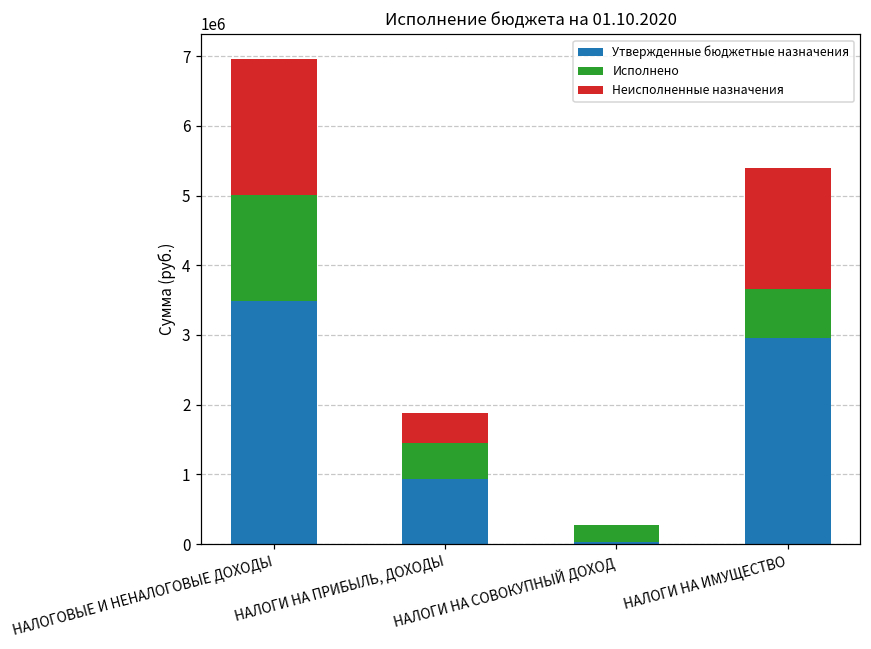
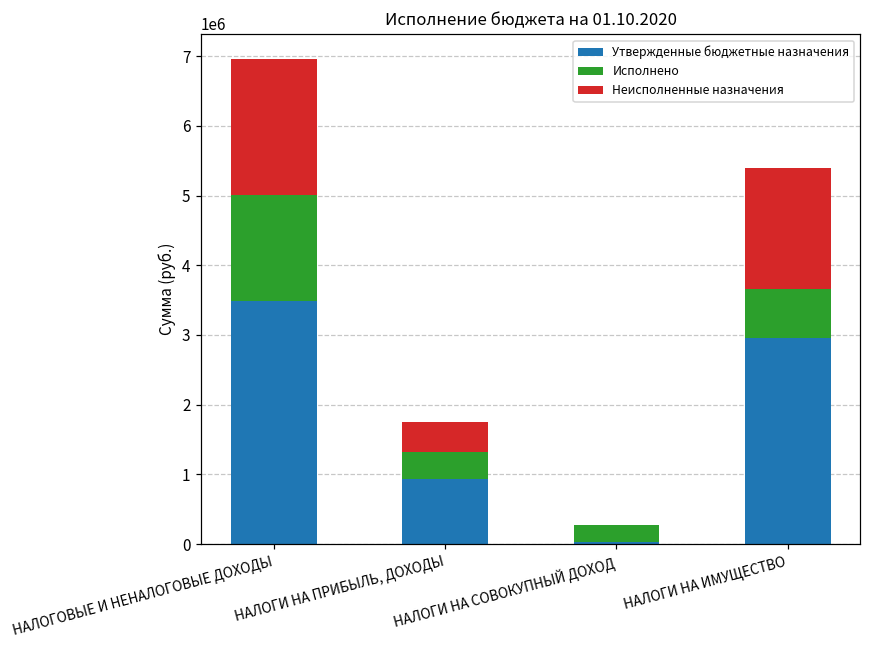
  {
    "Утвержденные бюджетные назначения": {
      "НАЛОГОВЫЕ И НЕНАЛОГОВЫЕ ДОХОДЫ": 3500000,
      "НАЛОГИ НА ПРИБЫЛЬ, ДОХОДЫ": 900000,
      "НАЛОГИ НА ИМУЩЕСТВО": 3000000
    },
    "Исполнено": {
      "НАЛОГОВЫЕ И НЕНАЛОГОВЫЕ ДОХОДЫ": 1500000,
-     "НАЛОГИ НА ПРИБЫЛЬ, ДОХОДЫ": 500000,
+     "НАЛОГИ НА ПРИБЫЛЬ, ДОХОДЫ": 400000,
      "НАЛОГИ НА СОВОКУПНЫЙ ДОХОД": 300000,
      "НАЛОГИ НА ИМУЩЕСТВО": 700000
    },
    "Неисполненные назначения": {
      "НАЛОГОВЫЕ И НЕНАЛОГОВЫЕ ДОХОДЫ": 2000000,
      "НАЛОГИ НА ПРИБЫЛЬ, ДОХОДЫ": 400000,
      "НАЛОГИ НА СОВОКУПНЫЙ ДОХОД": 0,
      "НАЛОГИ НА ИМУЩЕСТВО": 1700000
    }
  }
